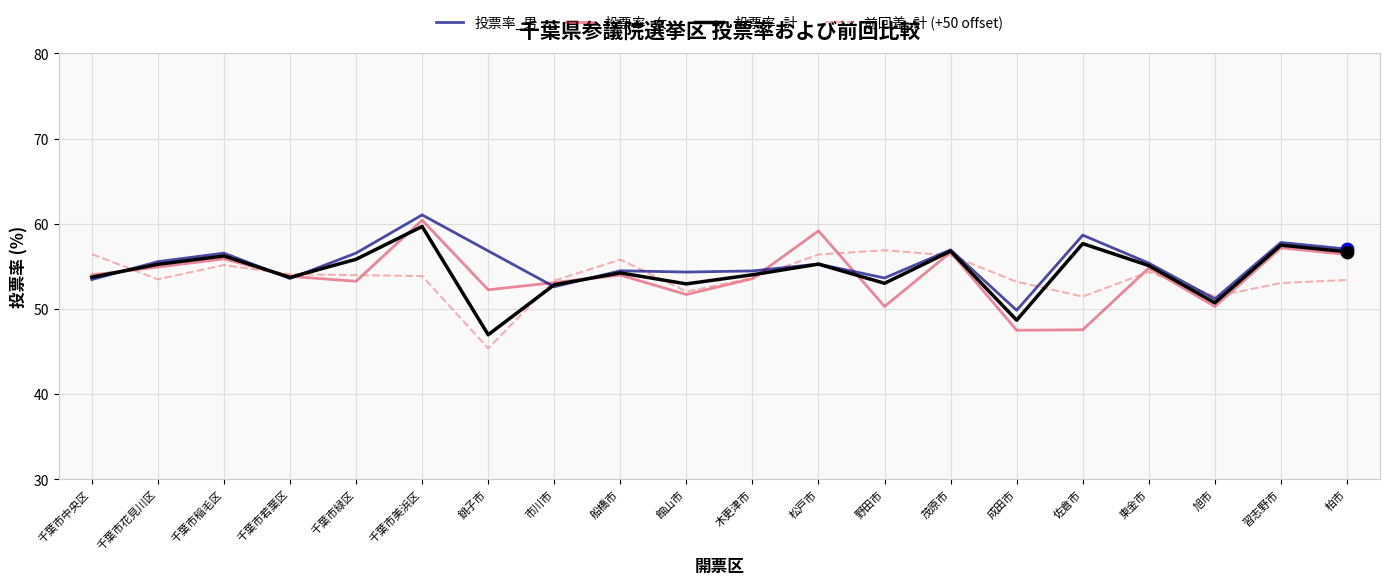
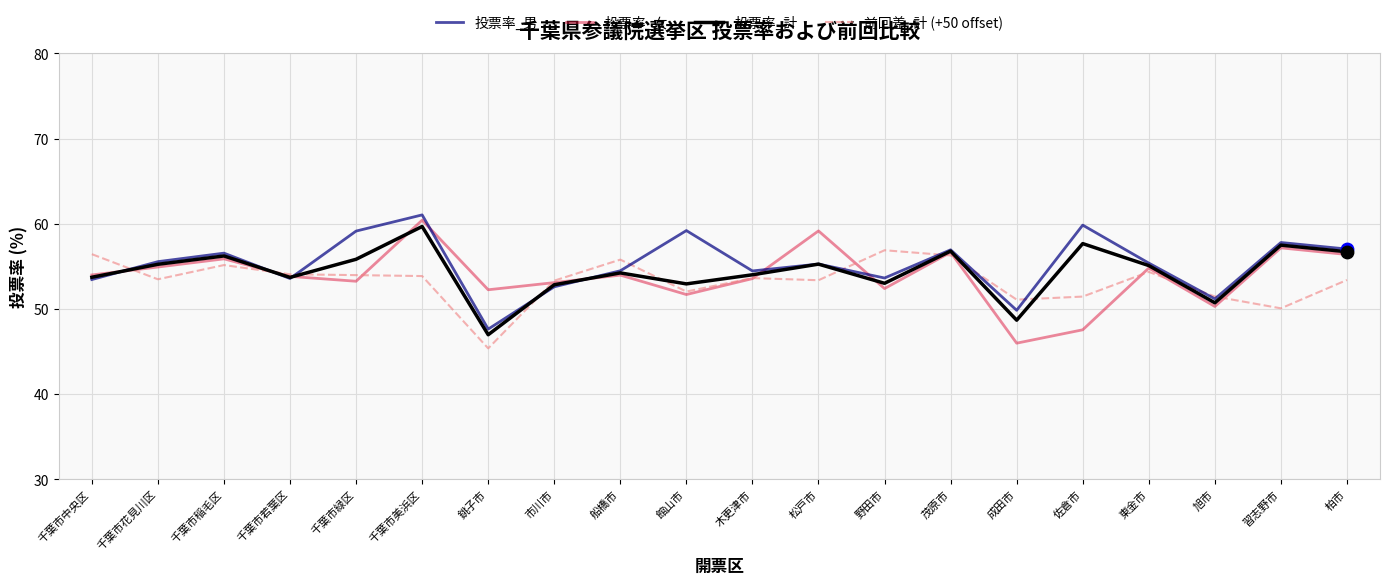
  {
    "投票率_男": {
      "千葉市花見川区": 56,
      "千葉市稲毛区": 57,
-     "千葉市緑区": 57,
+     "千葉市緑区": 59,
      "千葉市美浜区": 61,
-     "銚子市": 57,
-     "館山市": 54,
+     "銚子市": 48,
+     "館山市": 59,
      "木更津市": 54,
      "野田市": 54,
      "成田市": 50,
-     "佐倉市": 59,
+     "佐倉市": 60,
      "習志野市": 58
    },
    "投票率_女": {
      "千葉市花見川区": 55,
      "千葉市稲毛区": 56,
      "千葉市緑区": 53,
      "千葉市美浜区": 60,
      "銚子市": 52,
      "館山市": 52,
      "松戸市": 59,
-     "野田市": 50,
-     "成田市": 48,
+     "野田市": 52,
+     "成田市": 46,
      "佐倉市": 48,
      "旭市": 50,
      "習志野市": 57,
      "柏市": 56
    },
    "前回差_計 (+50 offset)": {
      "千葉市中央区": 56,
      "千葉市花見川区": 53,
      "千葉市稲毛区": 55,
      "千葉市緑区": 54,
      "千葉市美浜区": 54,
      "銚子市": 45,
      "船橋市": 56,
      "館山市": 52,
-     "松戸市": 56,
+     "松戸市": 53,
      "野田市": 57,
      "茂原市": 56,
-     "成田市": 53,
+     "成田市": 51,
      "佐倉市": 51,
      "東金市": 54,
-     "習志野市": 53,
+     "習志野市": 50,
      "柏市": 53
    }
  }
